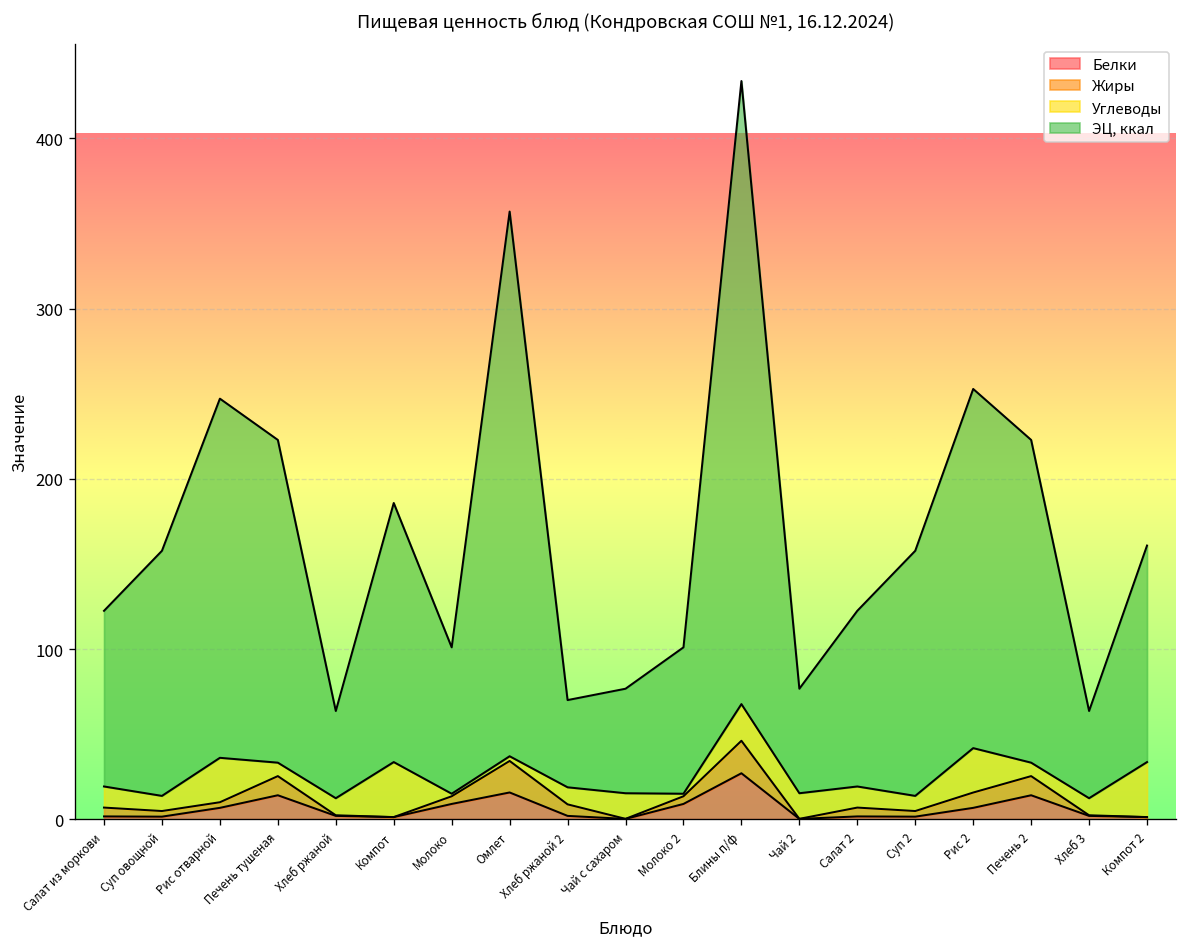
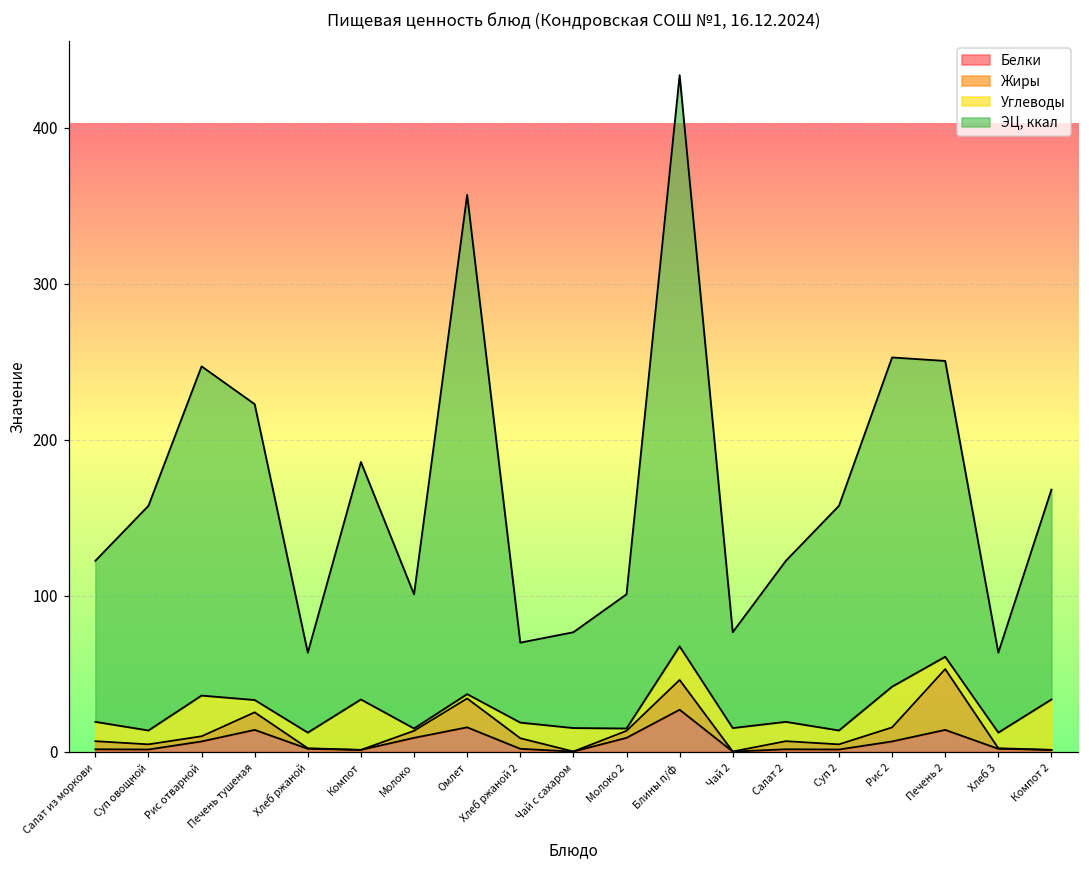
  {
    "Белки": {
      "Салат из моркови": 2,
      "Суп овощной": 2,
      "Рис отварной": 7,
      "Печень тушеная": 14,
      "Молоко": 9,
      "Омлет": 16,
      "Хлеб ржаной 2": 2,
      "Молоко 2": 9,
      "Блины п/ф": 27,
      "Салат 2": 2,
      "Суп 2": 2,
      "Рис 2": 7,
      "Печень 2": 14
    },
    "Жиры": {
      "Салат из моркови": 5,
      "Суп овощной": 3,
      "Рис отварной": 3,
      "Печень тушеная": 11,
      "Омлет": 19,
      "Хлеб ржаной 2": 7,
      "Блины п/ф": 19,
      "Салат 2": 5,
      "Суп 2": 3,
      "Рис 2": 9,
-     "Печень 2": 11
+     "Печень 2": 39
    },
    "Углеводы": {
      "Салат из моркови": 12,
      "Суп овощной": 9,
      "Рис отварной": 26,
      "Печень тушеная": 8,
      "Хлеб ржаной": 10,
      "Компот": 32,
      "Омлет": 3,
      "Хлеб ржаной 2": 10,
      "Чай с сахаром": 15,
      "Блины п/ф": 22,
      "Чай 2": 15,
      "Салат 2": 12,
      "Суп 2": 9,
      "Рис 2": 26,
      "Печень 2": 8,
      "Хлеб 3": 10,
      "Компот 2": 32
    },
    "ЭЦ, ккал": {
      "Салат из моркови": 103,
      "Суп овощной": 144,
      "Рис отварной": 211,
      "Печень тушеная": 190,
      "Хлеб ржаной": 51,
      "Компот": 152,
      "Молоко": 86,
      "Омлет": 320,
      "Хлеб ржаной 2": 51,
      "Чай с сахаром": 61,
      "Молоко 2": 86,
      "Блины п/ф": 366,
      "Чай 2": 61,
      "Салат 2": 103,
      "Суп 2": 144,
      "Рис 2": 211,
      "Печень 2": 190,
      "Хлеб 3": 51,
-     "Компот 2": 127
+     "Компот 2": 135
    }
  }
